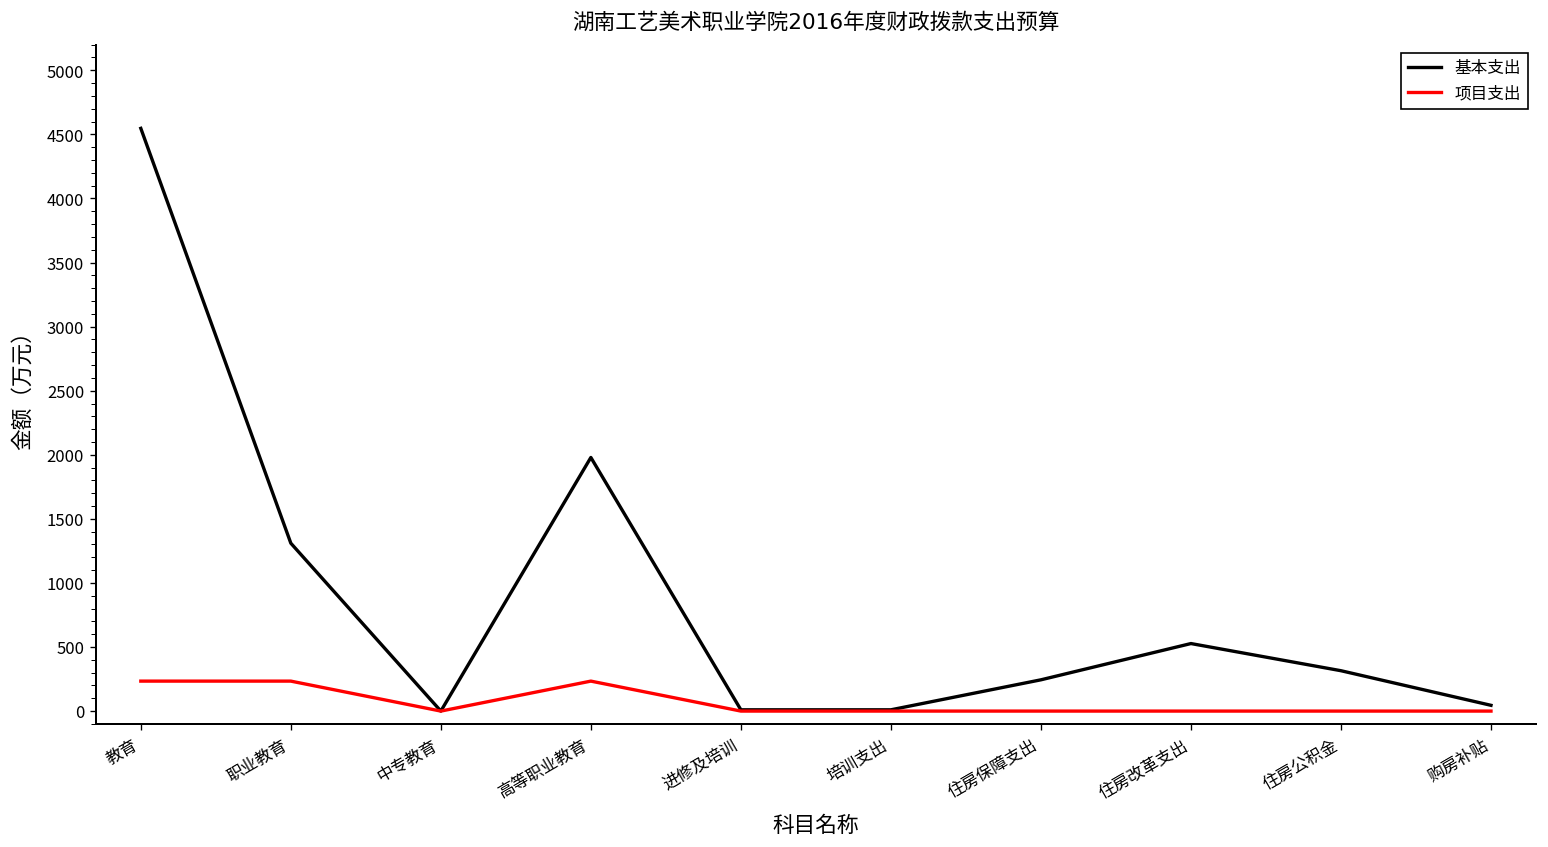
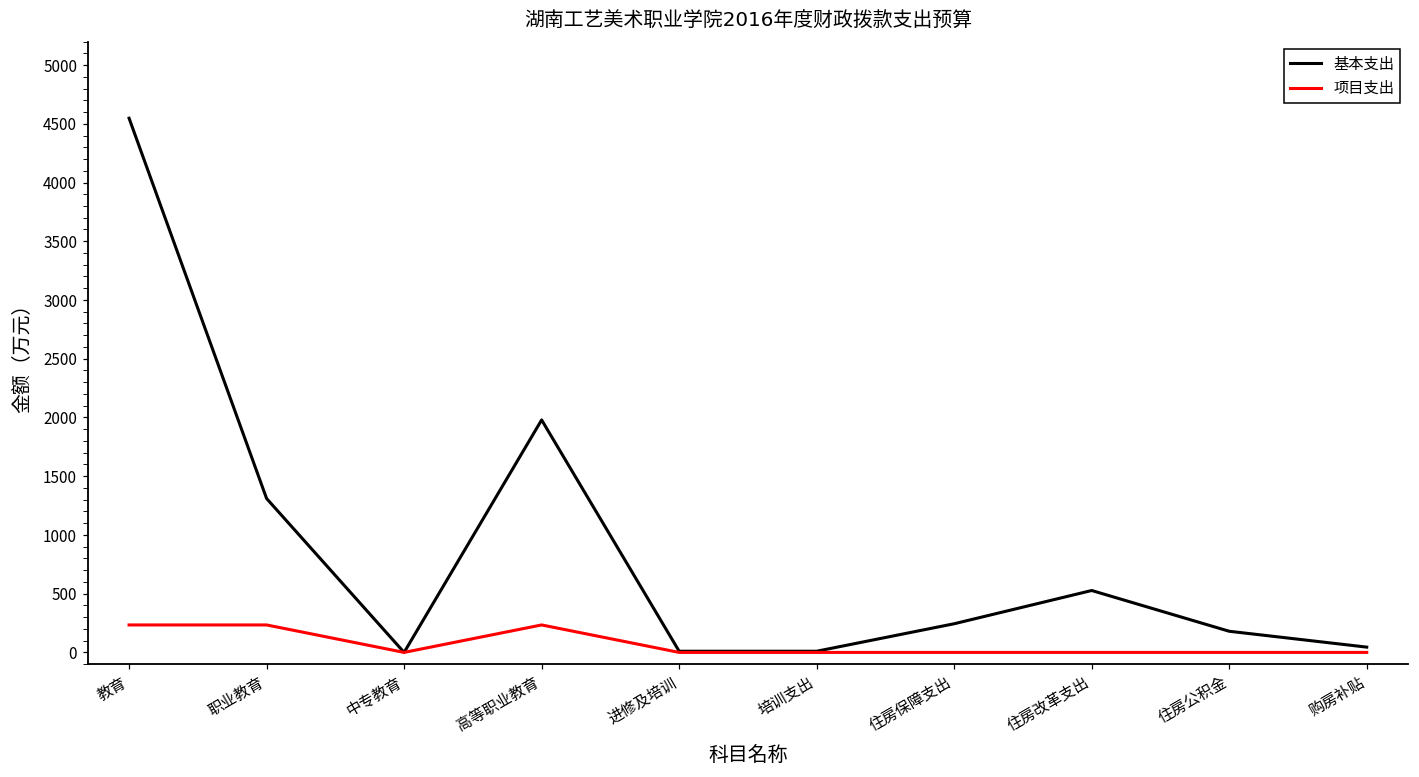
  {
    "基本支出": {
      "教育": 4550,
      "职业教育": 1310,
      "高等职业教育": 1980,
      "住房保障支出": 240,
      "住房改革支出": 530,
-     "住房公积金": 320,
+     "住房公积金": 180,
      "购房补贴": 50
    },
    "项目支出": {
      "教育": 230,
      "职业教育": 230,
      "高等职业教育": 230,
      "住房保障支出": 0,
      "住房改革支出": 0,
      "住房公积金": 0,
      "购房补贴": 0
    }
  }
